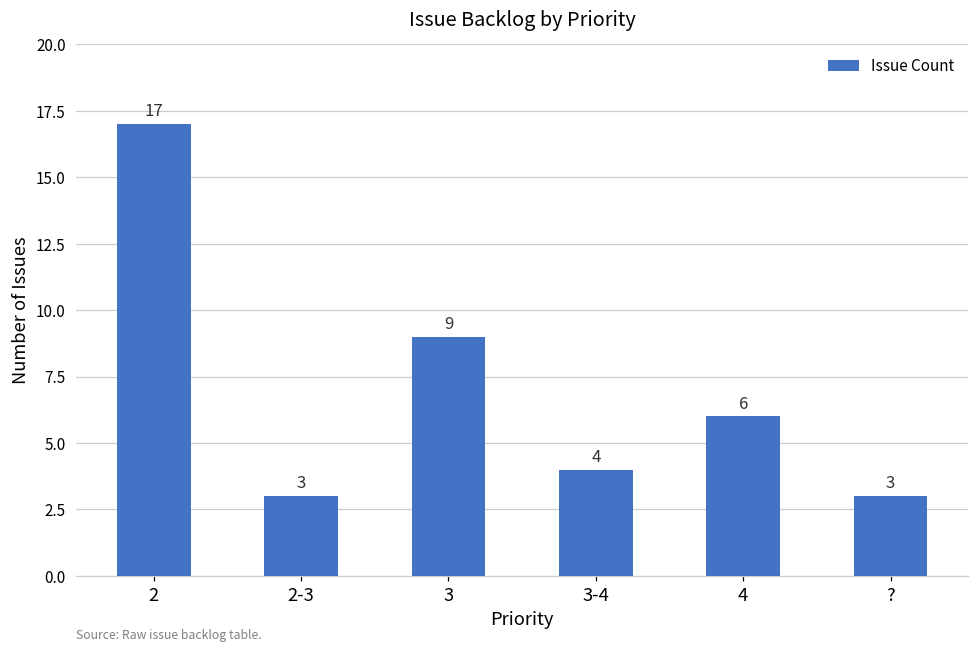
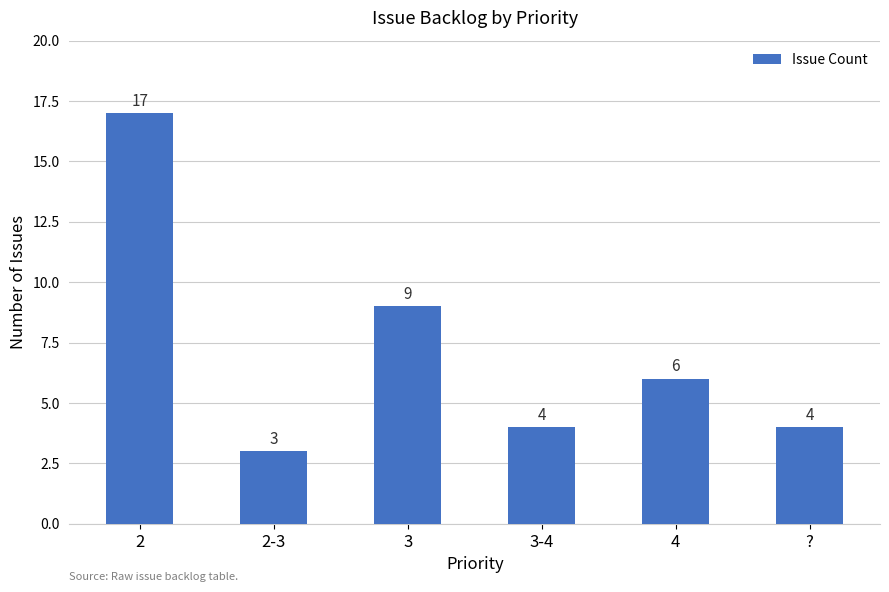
  {
    "2": 17,
    "2-3": 3,
    "3": 9,
    "3-4": 4,
    "4": 6,
-   "?": 3
+   "?": 4
  }
